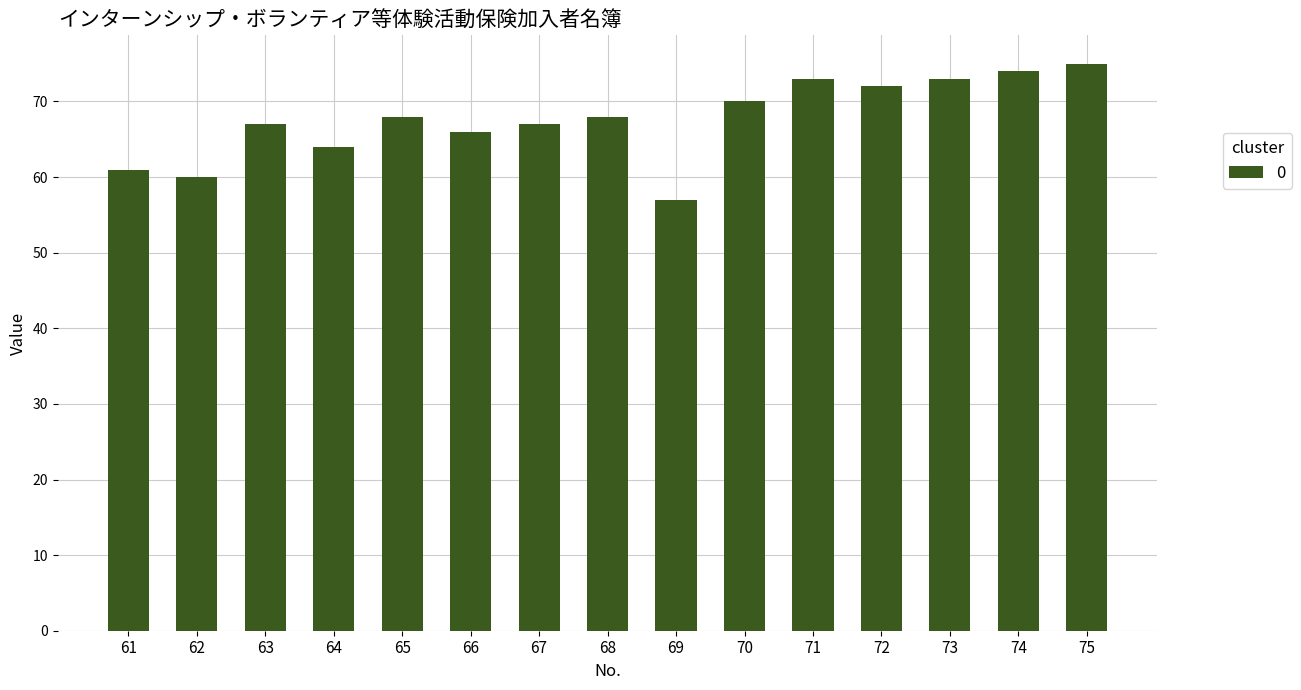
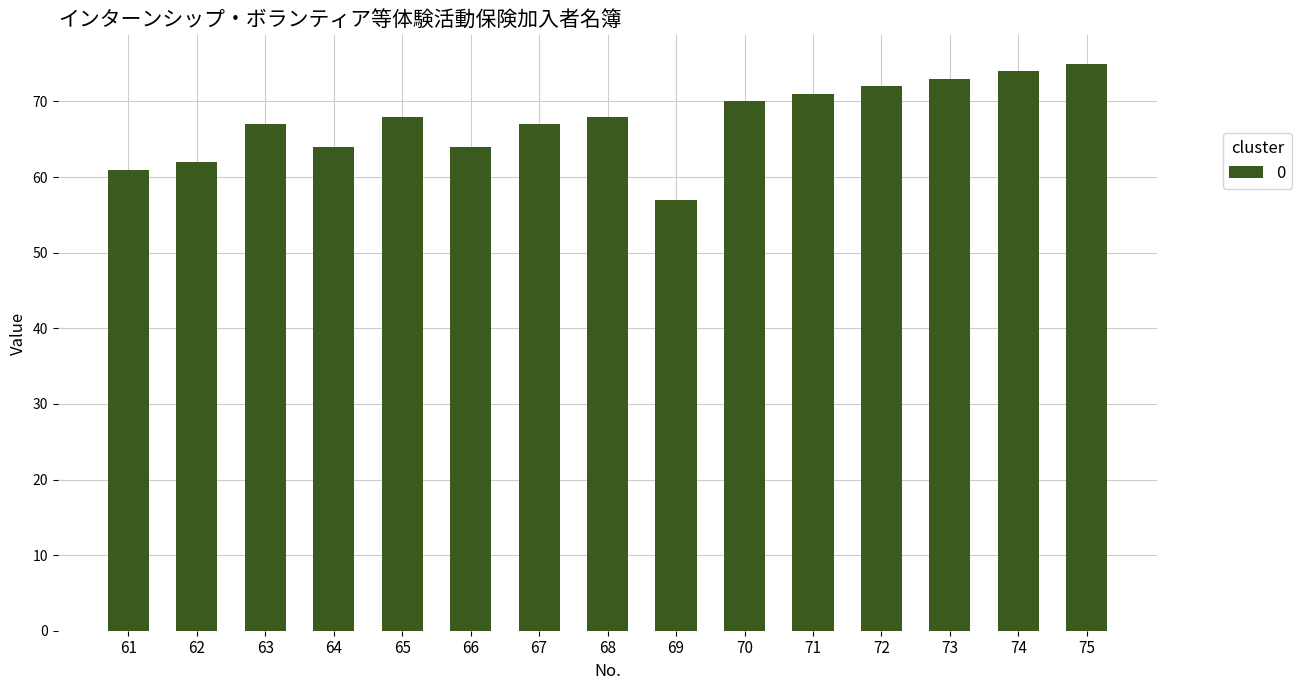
  {
    "61": 61,
-   "62": 60,
+   "62": 62,
    "63": 67,
    "64": 64,
    "65": 68,
-   "66": 66,
+   "66": 64,
    "67": 67,
    "68": 68,
    "69": 57,
    "70": 70,
-   "71": 73,
+   "71": 71,
    "72": 72,
    "73": 73,
    "74": 74,
    "75": 75
  }
